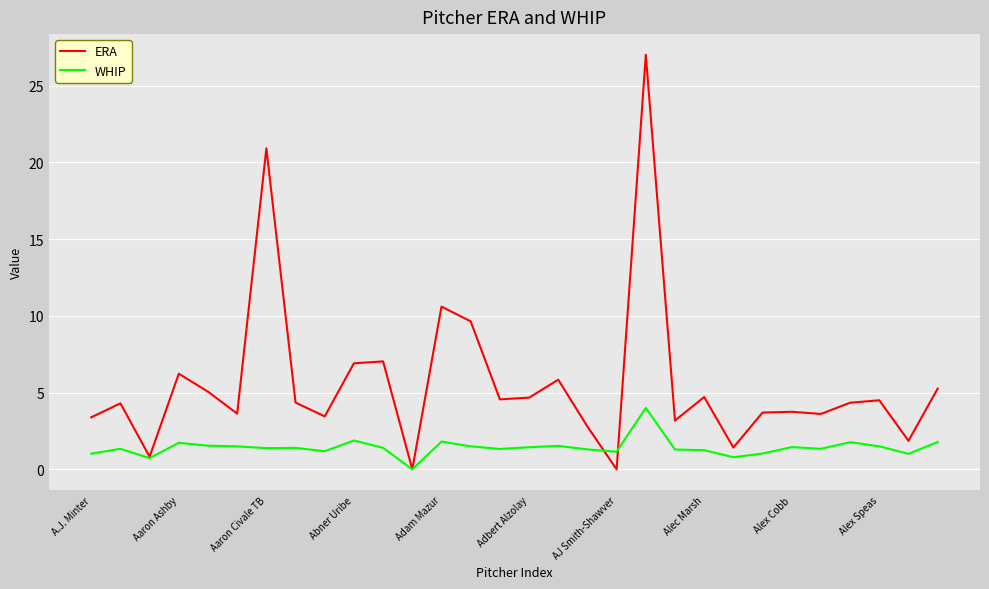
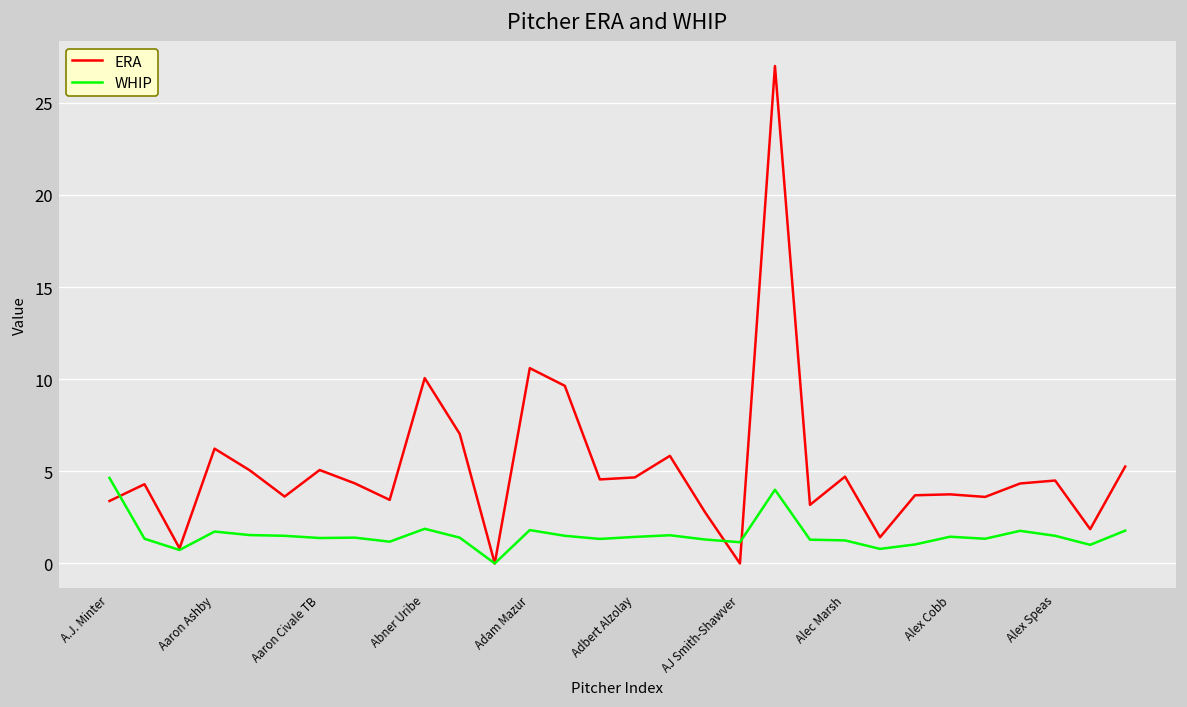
  {
    "ERA": {
      "A.J. Minter": 3.4,
      "Aaron Ashby": 6.2,
-     "Aaron Civale TB": 20.9,
-     "Abner Uribe": 6.9,
+     "Aaron Civale TB": 5.1,
+     "Abner Uribe": 10.1,
      "Adam Mazur": 10.6,
      "Adbert Alzolay": 4.7,
      "AJ Smith-Shawver": 0.0,
      "Alec Marsh": 4.7,
      "Alex Cobb": 3.8,
      "Alex Speas": 4.5
    },
    "WHIP": {
-     "A.J. Minter": 1.0,
+     "A.J. Minter": 4.6,
      "Aaron Ashby": 1.7,
      "Aaron Civale TB": 1.4,
      "Abner Uribe": 1.9,
      "Adam Mazur": 1.8,
      "Adbert Alzolay": 1.4,
      "AJ Smith-Shawver": 1.2,
      "Alec Marsh": 1.3,
      "Alex Cobb": 1.5,
      "Alex Speas": 1.5
    }
  }
